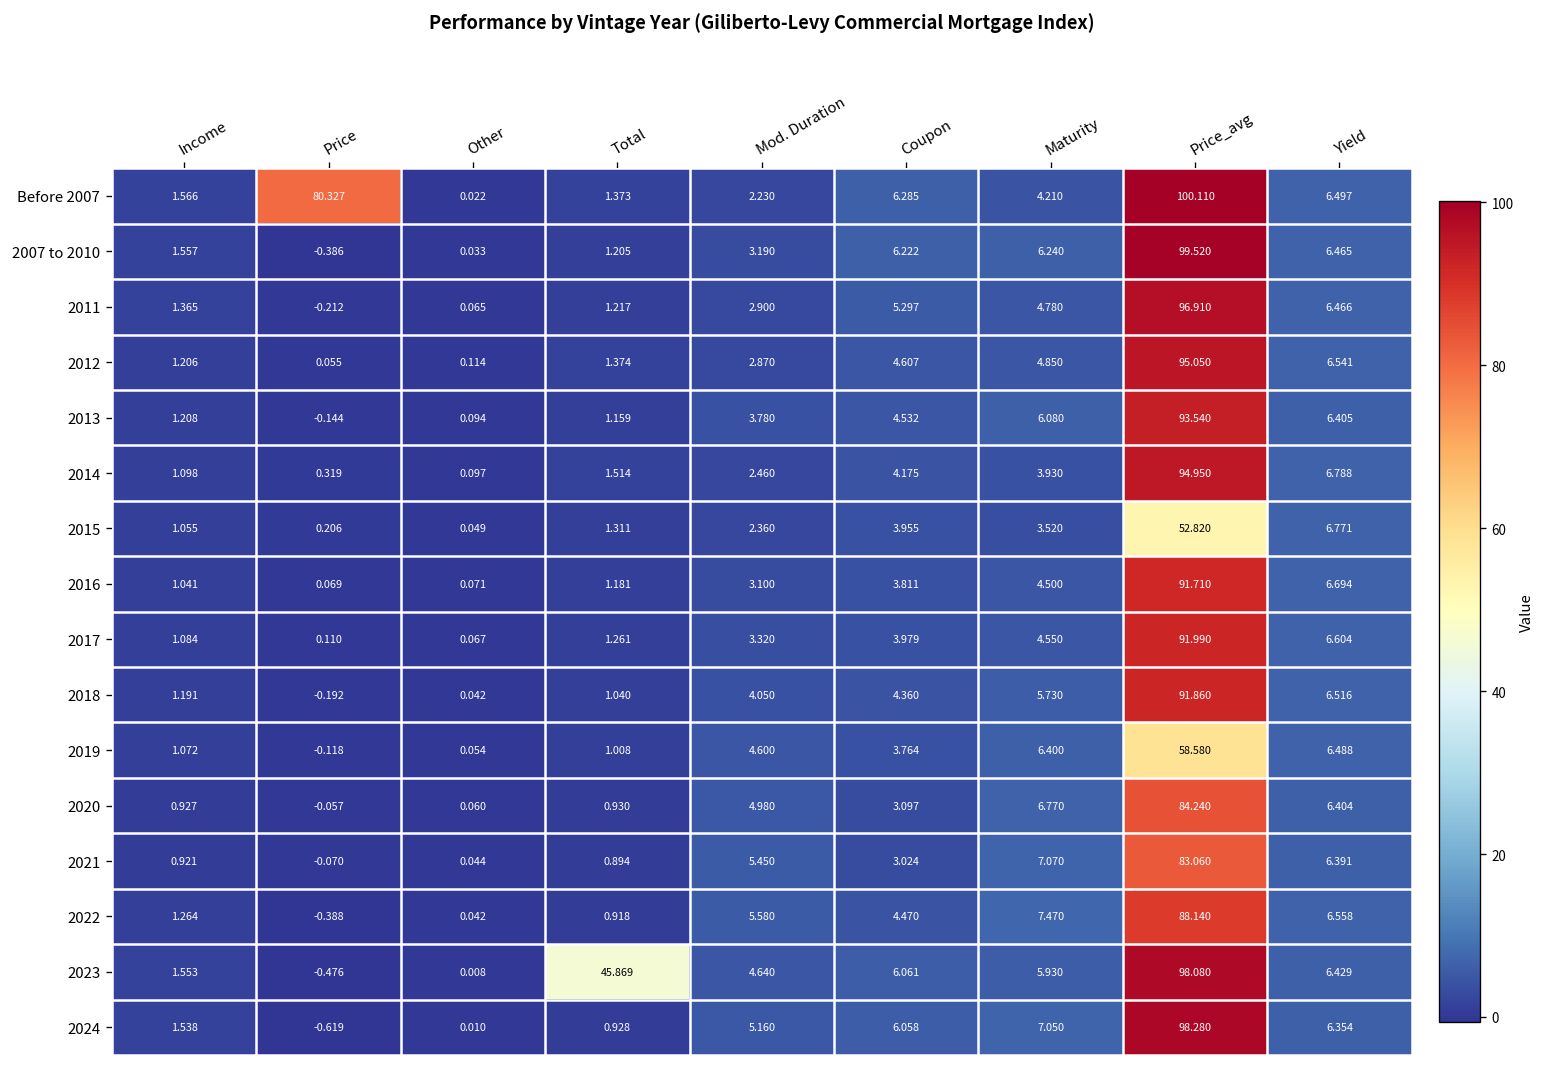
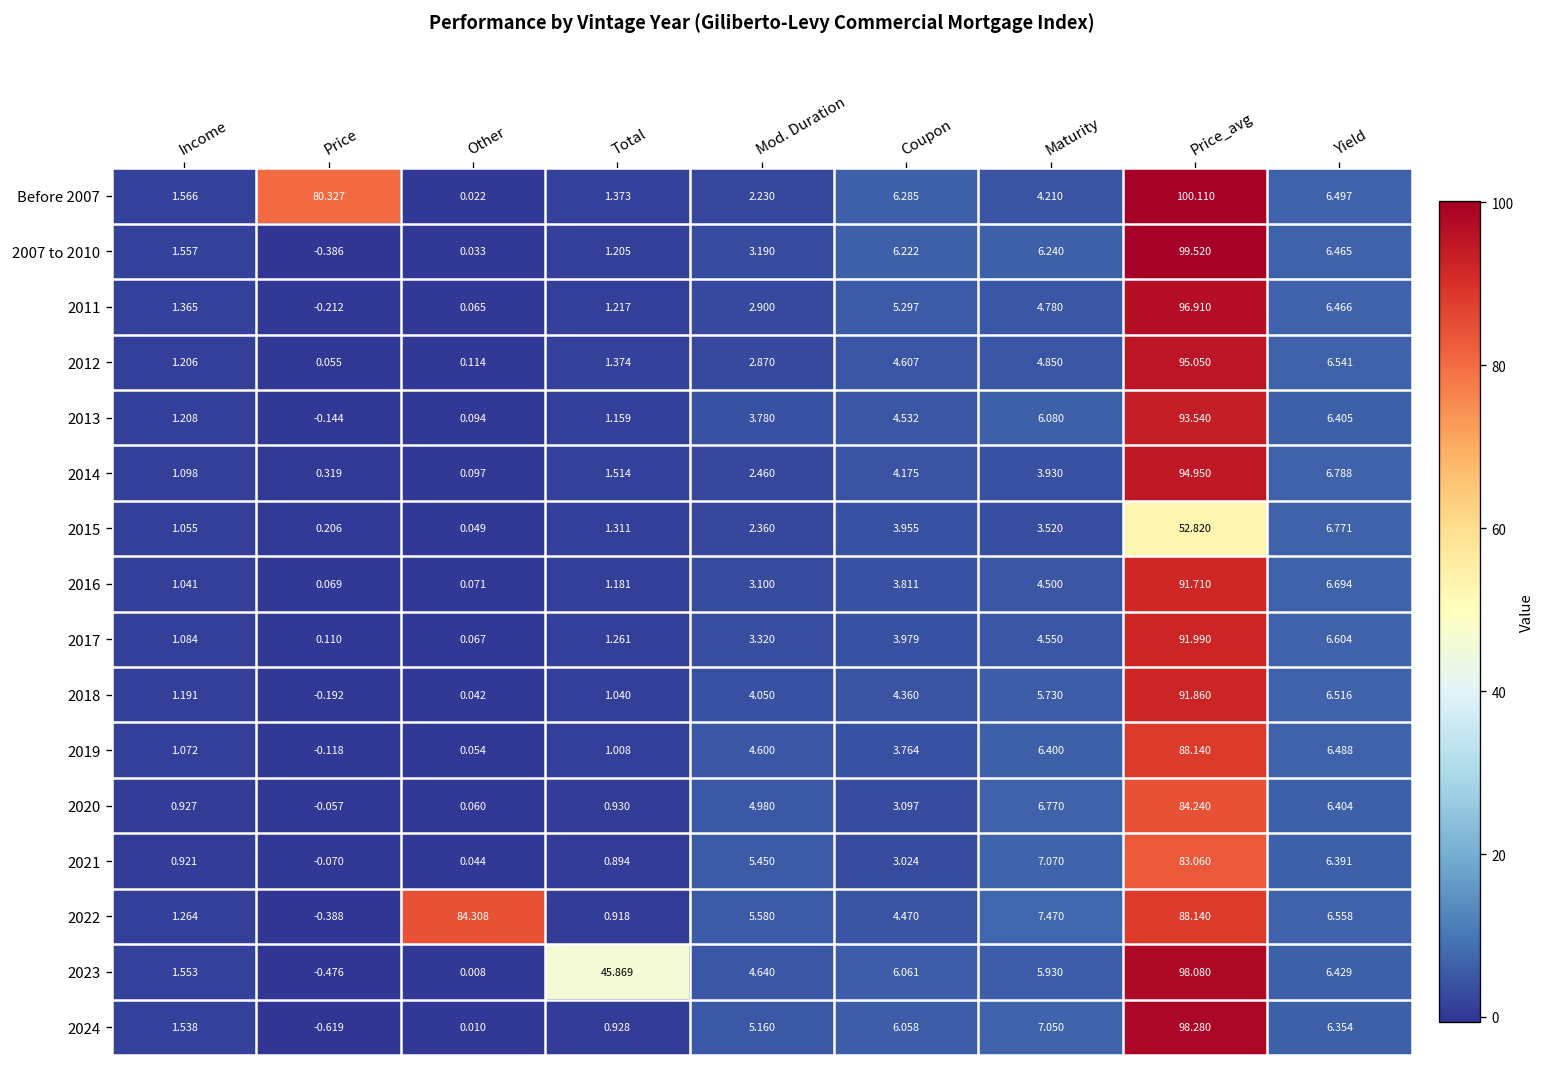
  {
    "Before 2007": {
      "Income": 1.566,
      "Price": 80.327,
      "Other": 0.022,
      "Total": 1.373,
      "Mod. Duration": 2.230,
      "Coupon": 6.285,
      "Maturity": 4.210,
      "Price_avg": 100.110,
      "Yield": 6.497
    },
    "2007 to 2010": {
      "Income": 1.557,
      "Price": -0.386,
      "Other": 0.033,
      "Total": 1.205,
      "Mod. Duration": 3.190,
      "Coupon": 6.222,
      "Maturity": 6.240,
      "Price_avg": 99.520,
      "Yield": 6.465
    },
    "2011": {
      "Income": 1.365,
      "Price": -0.212,
      "Other": 0.065,
      "Total": 1.217,
      "Mod. Duration": 2.900,
      "Coupon": 5.297,
      "Maturity": 4.780,
      "Price_avg": 96.910,
      "Yield": 6.466
    },
    "2012": {
      "Income": 1.206,
      "Price": 0.055,
      "Other": 0.114,
      "Total": 1.374,
      "Mod. Duration": 2.870,
      "Coupon": 4.607,
      "Maturity": 4.850,
      "Price_avg": 95.050,
      "Yield": 6.541
    },
    "2013": {
      "Income": 1.208,
      "Price": -0.144,
      "Other": 0.094,
      "Total": 1.159,
      "Mod. Duration": 3.780,
      "Coupon": 4.532,
      "Maturity": 6.080,
      "Price_avg": 93.540,
      "Yield": 6.405
    },
    "2014": {
      "Income": 1.098,
      "Price": 0.319,
      "Other": 0.097,
      "Total": 1.514,
      "Mod. Duration": 2.460,
      "Coupon": 4.175,
      "Maturity": 3.930,
      "Price_avg": 94.950,
      "Yield": 6.788
    },
    "2015": {
      "Income": 1.055,
      "Price": 0.206,
      "Other": 0.049,
      "Total": 1.311,
      "Mod. Duration": 2.360,
      "Coupon": 3.955,
      "Maturity": 3.520,
      "Price_avg": 52.820,
      "Yield": 6.771
    },
    "2016": {
      "Income": 1.041,
      "Price": 0.069,
      "Other": 0.071,
      "Total": 1.181,
      "Mod. Duration": 3.100,
      "Coupon": 3.811,
      "Maturity": 4.500,
      "Price_avg": 91.710,
      "Yield": 6.694
    },
    "2017": {
      "Income": 1.084,
      "Price": 0.110,
      "Other": 0.067,
      "Total": 1.261,
      "Mod. Duration": 3.320,
      "Coupon": 3.979,
      "Maturity": 4.550,
      "Price_avg": 91.990,
      "Yield": 6.604
    },
    "2018": {
      "Income": 1.191,
      "Price": -0.192,
      "Other": 0.042,
      "Total": 1.040,
      "Mod. Duration": 4.050,
      "Coupon": 4.360,
      "Maturity": 5.730,
      "Price_avg": 91.860,
      "Yield": 6.516
    },
    "2019": {
      "Income": 1.072,
      "Price": -0.118,
      "Other": 0.054,
      "Total": 1.008,
      "Mod. Duration": 4.600,
      "Coupon": 3.764,
      "Maturity": 6.400,
-     "Price_avg": 58.580,
+     "Price_avg": 88.140,
      "Yield": 6.488
    },
    "2020": {
      "Income": 0.927,
      "Price": -0.057,
      "Other": 0.060,
      "Total": 0.930,
      "Mod. Duration": 4.980,
      "Coupon": 3.097,
      "Maturity": 6.770,
      "Price_avg": 84.240,
      "Yield": 6.404
    },
    "2021": {
      "Income": 0.921,
      "Price": -0.070,
      "Other": 0.044,
      "Total": 0.894,
      "Mod. Duration": 5.450,
      "Coupon": 3.024,
      "Maturity": 7.070,
      "Price_avg": 83.060,
      "Yield": 6.391
    },
    "2022": {
      "Income": 1.264,
      "Price": -0.388,
-     "Other": 0.042,
+     "Other": 84.308,
      "Total": 0.918,
      "Mod. Duration": 5.580,
      "Coupon": 4.470,
      "Maturity": 7.470,
      "Price_avg": 88.140,
      "Yield": 6.558
    },
    "2023": {
      "Income": 1.553,
      "Price": -0.476,
      "Other": 0.008,
      "Total": 45.869,
      "Mod. Duration": 4.640,
      "Coupon": 6.061,
      "Maturity": 5.930,
      "Price_avg": 98.080,
      "Yield": 6.429
    },
    "2024": {
      "Income": 1.538,
      "Price": -0.619,
      "Other": 0.010,
      "Total": 0.928,
      "Mod. Duration": 5.160,
      "Coupon": 6.058,
      "Maturity": 7.050,
      "Price_avg": 98.280,
      "Yield": 6.354
    }
  }
